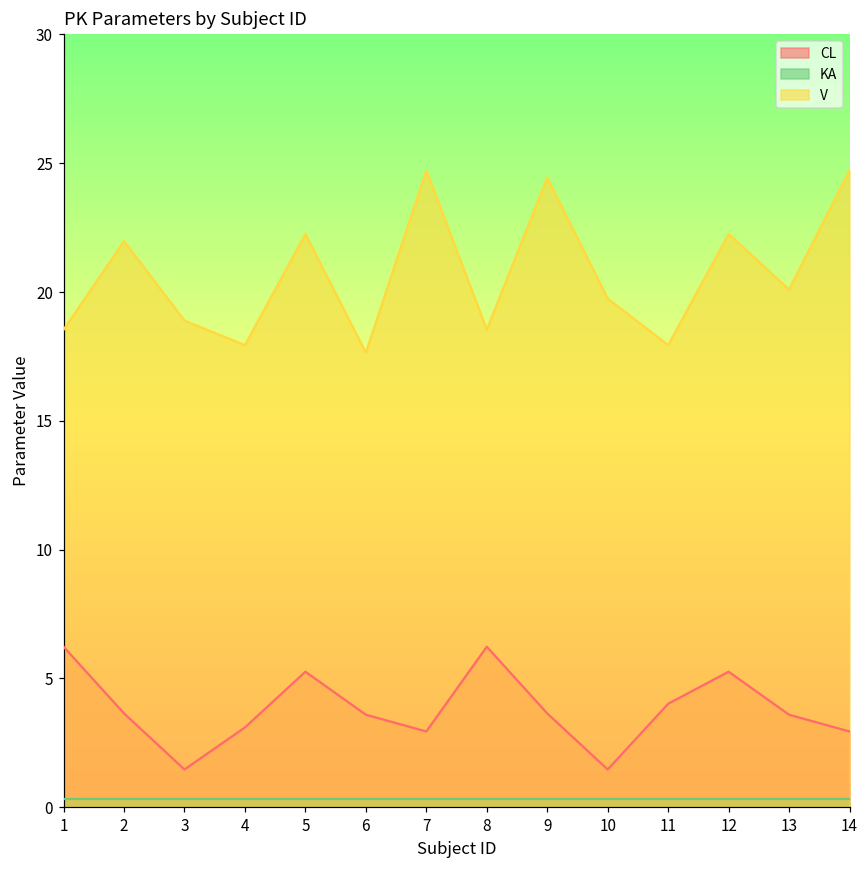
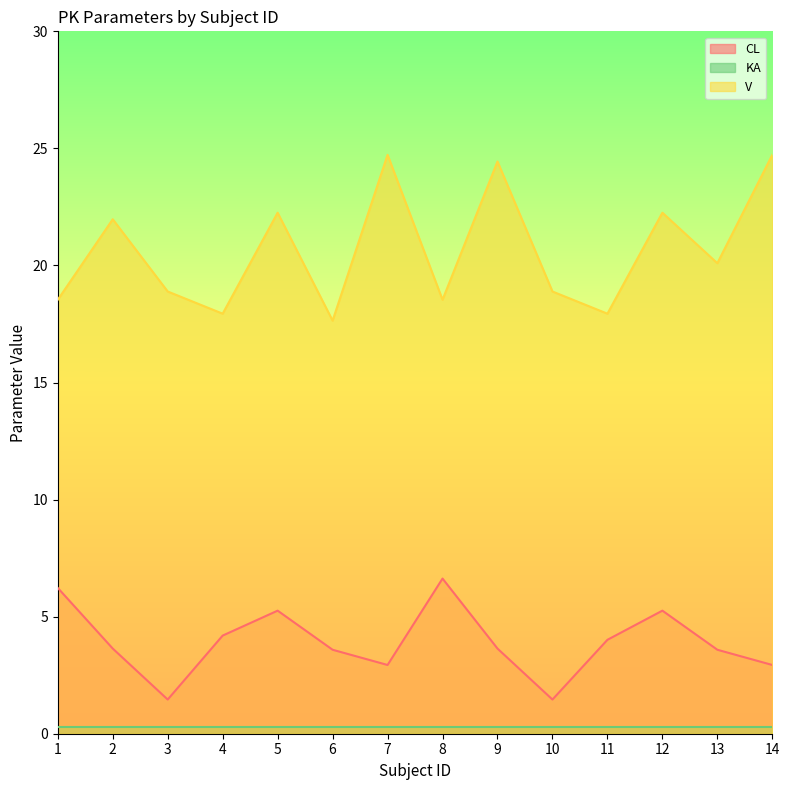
  {
    "CL": {
      "1": 6.2,
      "2": 3.6,
      "3": 1.5,
-     "4": 3.1,
+     "4": 4.2,
      "5": 5.3,
      "6": 3.6,
      "7": 2.9,
-     "8": 6.2,
+     "8": 6.6,
      "9": 3.6,
      "10": 1.5,
      "11": 4.0,
      "12": 5.3,
      "13": 3.6,
      "14": 2.9
    },
    "KA": {
      "1": 0.3,
      "2": 0.3,
      "3": 0.3,
      "4": 0.3,
      "5": 0.3,
      "6": 0.3,
      "7": 0.3,
      "8": 0.3,
      "9": 0.3,
      "10": 0.3,
      "11": 0.3,
      "12": 0.3,
      "13": 0.3,
      "14": 0.3
    },
    "V": {
      "1": 18.5,
      "2": 22.0,
      "3": 18.9,
      "4": 17.9,
      "5": 22.3,
      "6": 17.6,
      "7": 24.7,
      "8": 18.5,
      "9": 24.4,
-     "10": 19.7,
+     "10": 18.9,
      "11": 17.9,
      "12": 22.3,
      "13": 20.1,
      "14": 24.7
    }
  }
